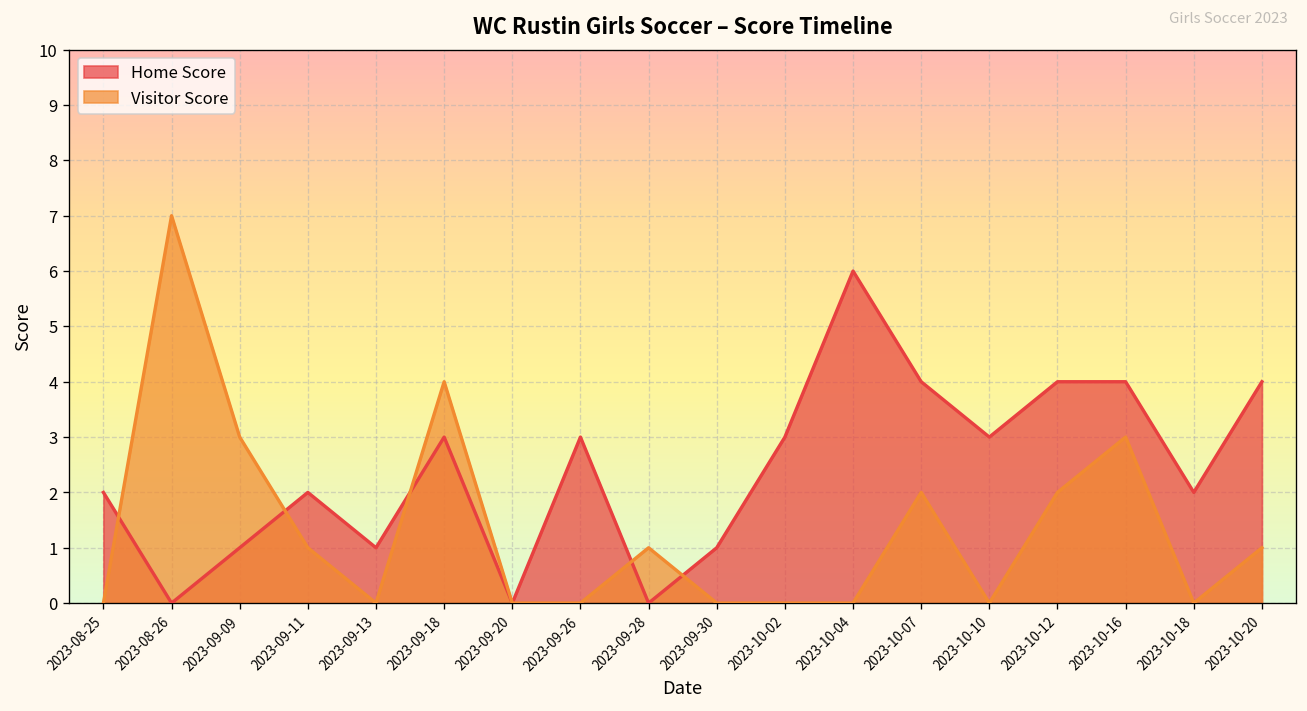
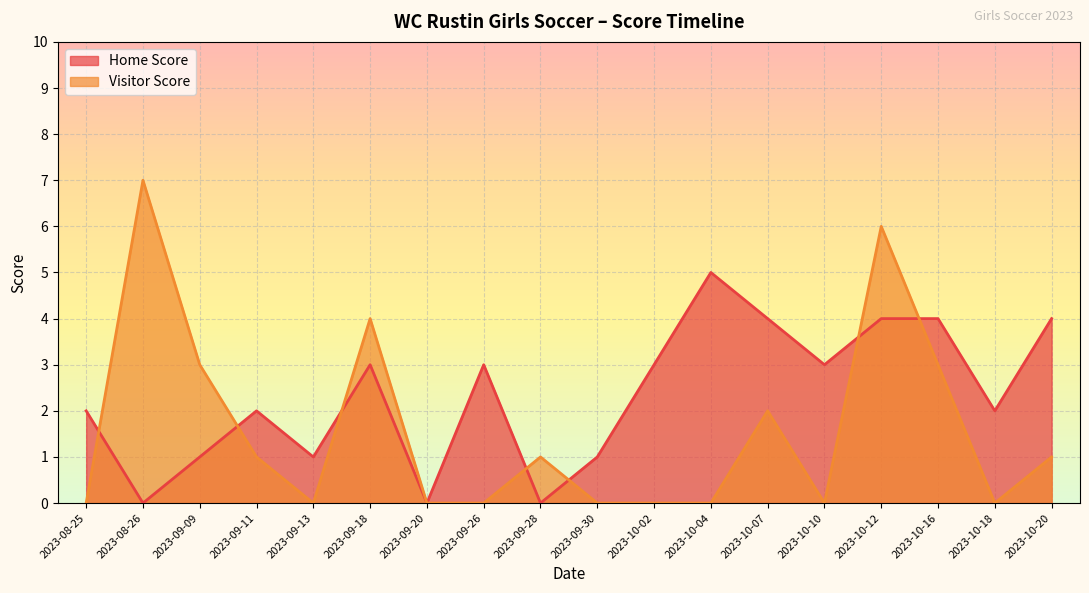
  {
    "Home Score": {
      "2023-08-25": 2,
      "2023-08-26": 0,
      "2023-09-09": 1,
      "2023-09-11": 2,
      "2023-09-13": 1,
      "2023-09-18": 3,
      "2023-09-26": 3,
      "2023-09-28": 0,
      "2023-09-30": 1,
      "2023-10-02": 3,
-     "2023-10-04": 6,
+     "2023-10-04": 5,
      "2023-10-07": 4,
      "2023-10-10": 3,
      "2023-10-12": 4,
      "2023-10-16": 4,
      "2023-10-18": 2,
      "2023-10-20": 4
    },
    "Visitor Score": {
      "2023-08-25": 0,
      "2023-08-26": 7,
      "2023-09-09": 3,
      "2023-09-11": 1,
      "2023-09-13": 0,
      "2023-09-18": 4,
      "2023-09-26": 0,
      "2023-09-28": 1,
      "2023-09-30": 0,
      "2023-10-02": 0,
      "2023-10-04": 0,
      "2023-10-07": 2,
      "2023-10-10": 0,
-     "2023-10-12": 2,
+     "2023-10-12": 6,
      "2023-10-16": 3,
      "2023-10-18": 0,
      "2023-10-20": 1
    }
  }
